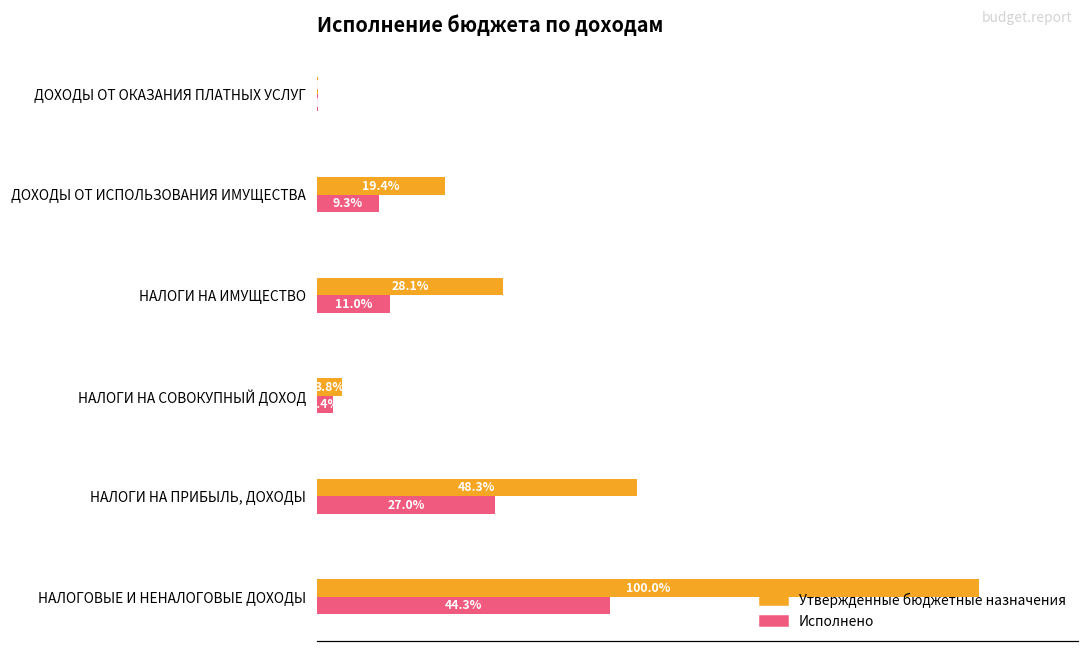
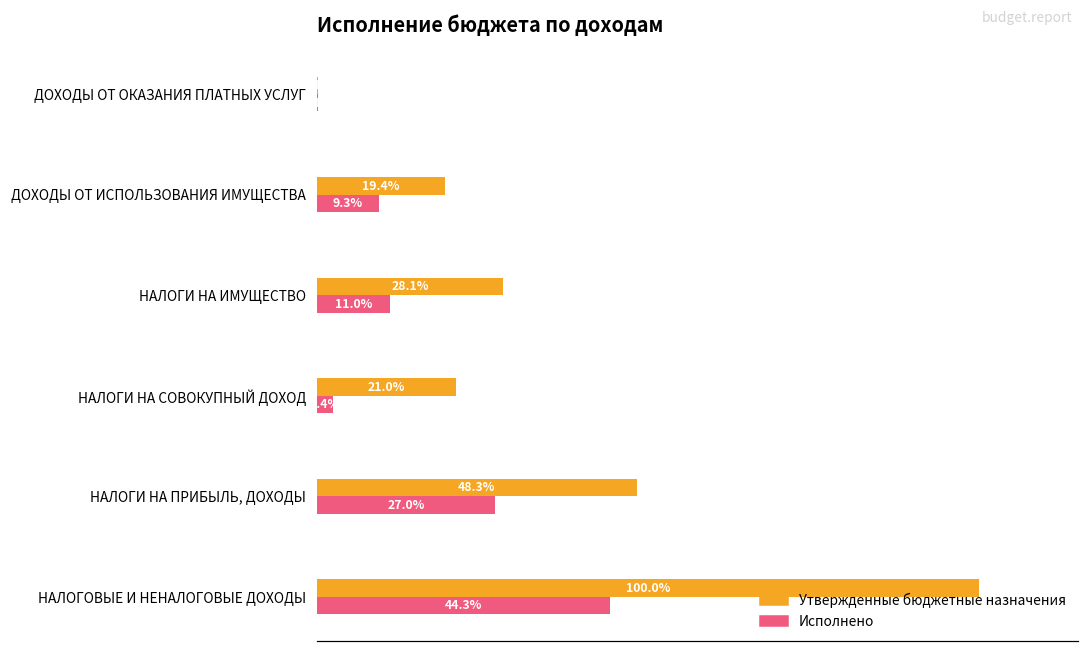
  {
    "Утвержденные бюджетные назначения": {
      "ДОХОДЫ ОТ ИСПОЛЬЗОВАНИЯ ИМУЩЕСТВА": "19.4%",
      "НАЛОГИ НА ИМУЩЕСТВО": "28.1%",
-     "НАЛОГИ НА СОВОКУПНЫЙ ДОХОД": "3.8%",
+     "НАЛОГИ НА СОВОКУПНЫЙ ДОХОД": "21.0%",
      "НАЛОГИ НА ПРИБЫЛЬ, ДОХОДЫ": "48.3%",
      "НАЛОГОВЫЕ И НЕНАЛОГОВЫЕ ДОХОДЫ": "100.0%"
    },
    "Исполнено": {
      "ДОХОДЫ ОТ ИСПОЛЬЗОВАНИЯ ИМУЩЕСТВА": "9.3%",
      "НАЛОГИ НА ИМУЩЕСТВО": "11.0%",
      "НАЛОГИ НА ПРИБЫЛЬ, ДОХОДЫ": "27.0%",
      "НАЛОГОВЫЕ И НЕНАЛОГОВЫЕ ДОХОДЫ": "44.3%"
    }
  }
